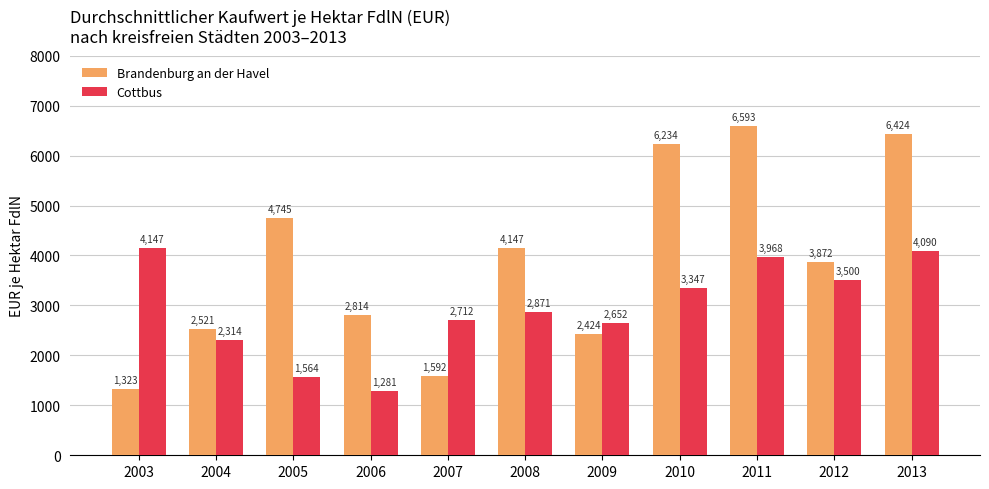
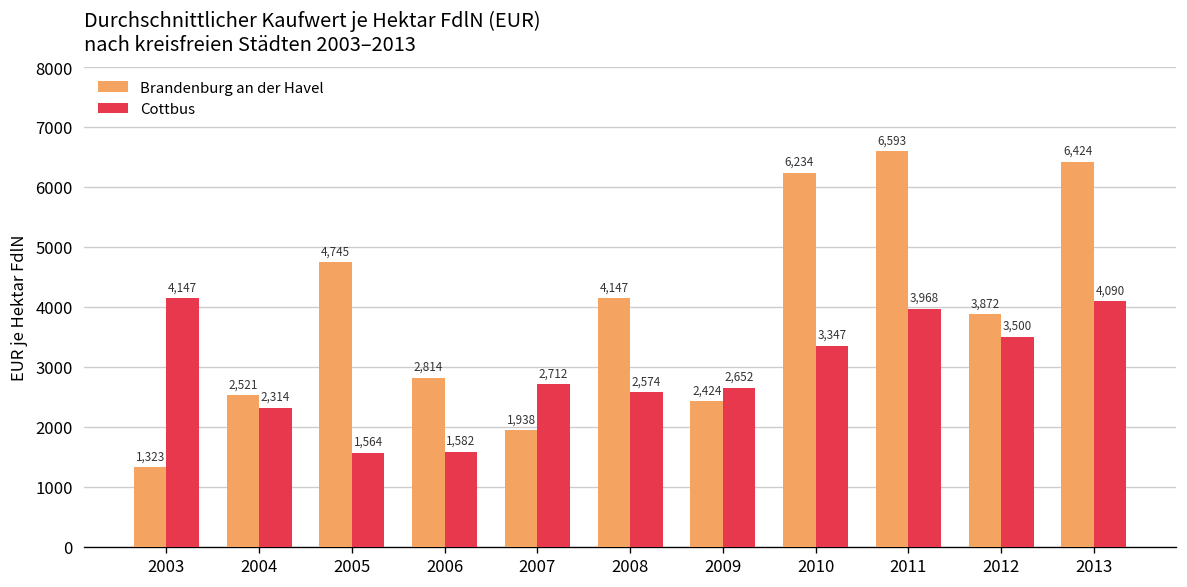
  {
    "Brandenburg an der Havel": {
      "2003": "1,323",
      "2004": "2,521",
      "2005": "4,745",
      "2006": "2,814",
-     "2007": "1,592",
+     "2007": "1,938",
      "2008": "4,147",
      "2009": "2,424",
      "2010": "6,234",
      "2011": "6,593",
      "2012": "3,872",
      "2013": "6,424"
    },
    "Cottbus": {
      "2003": "4,147",
      "2004": "2,314",
      "2005": "1,564",
-     "2006": "1,281",
+     "2006": "1,582",
      "2007": "2,712",
-     "2008": "2,871",
+     "2008": "2,574",
      "2009": "2,652",
      "2010": "3,347",
      "2011": "3,968",
      "2012": "3,500",
      "2013": "4,090"
    }
  }
